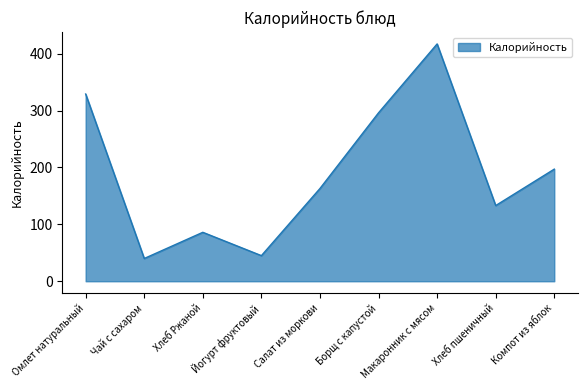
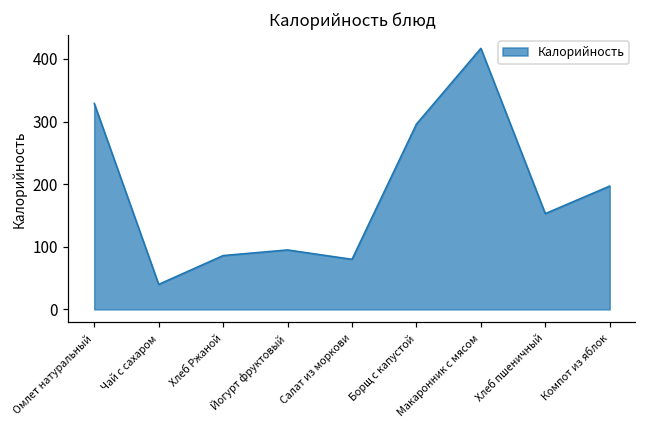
  {
    "Омлет натуральный": 330,
    "Чай с сахаром": 40,
    "Хлеб Ржаной": 90,
-   "Йогурт фруктовый": 50,
-   "Салат из моркови": 160,
+   "Йогурт фруктовый": 100,
+   "Салат из моркови": 80,
    "Борщ с капустой": 300,
    "Макаронник с мясом": 420,
-   "Хлеб пшеничный": 130,
+   "Хлеб пшеничный": 150,
    "Компот из яблок": 200
  }
